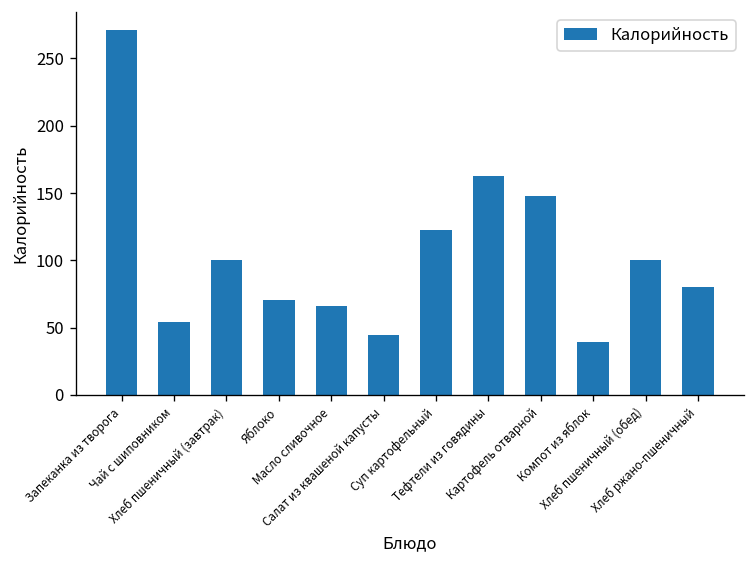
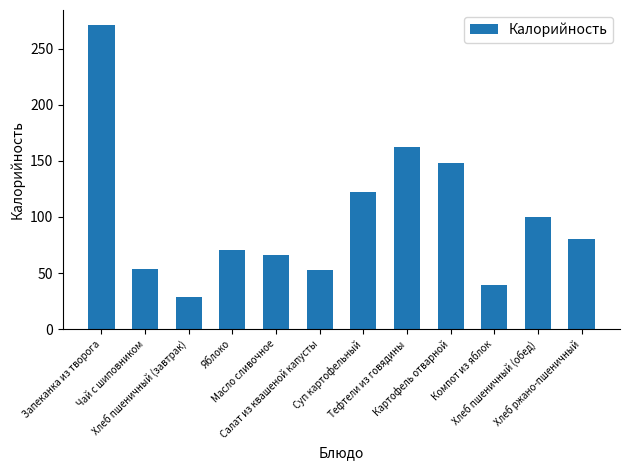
  {
    "Запеканка из творога": 271,
    "Чай с шиповником": 54,
-   "Хлеб пшеничный (завтрак)": 100,
+   "Хлеб пшеничный (завтрак)": 28,
    "Яблоко": 71,
    "Масло сливочное": 66,
-   "Салат из квашеной капусты": 45,
+   "Салат из квашеной капусты": 53,
    "Суп картофельный": 123,
    "Тефтели из говядины": 163,
    "Картофель отварной": 148,
    "Компот из яблок": 39,
    "Хлеб пшеничный (обед)": 100,
    "Хлеб ржано-пшеничный": 80
  }
